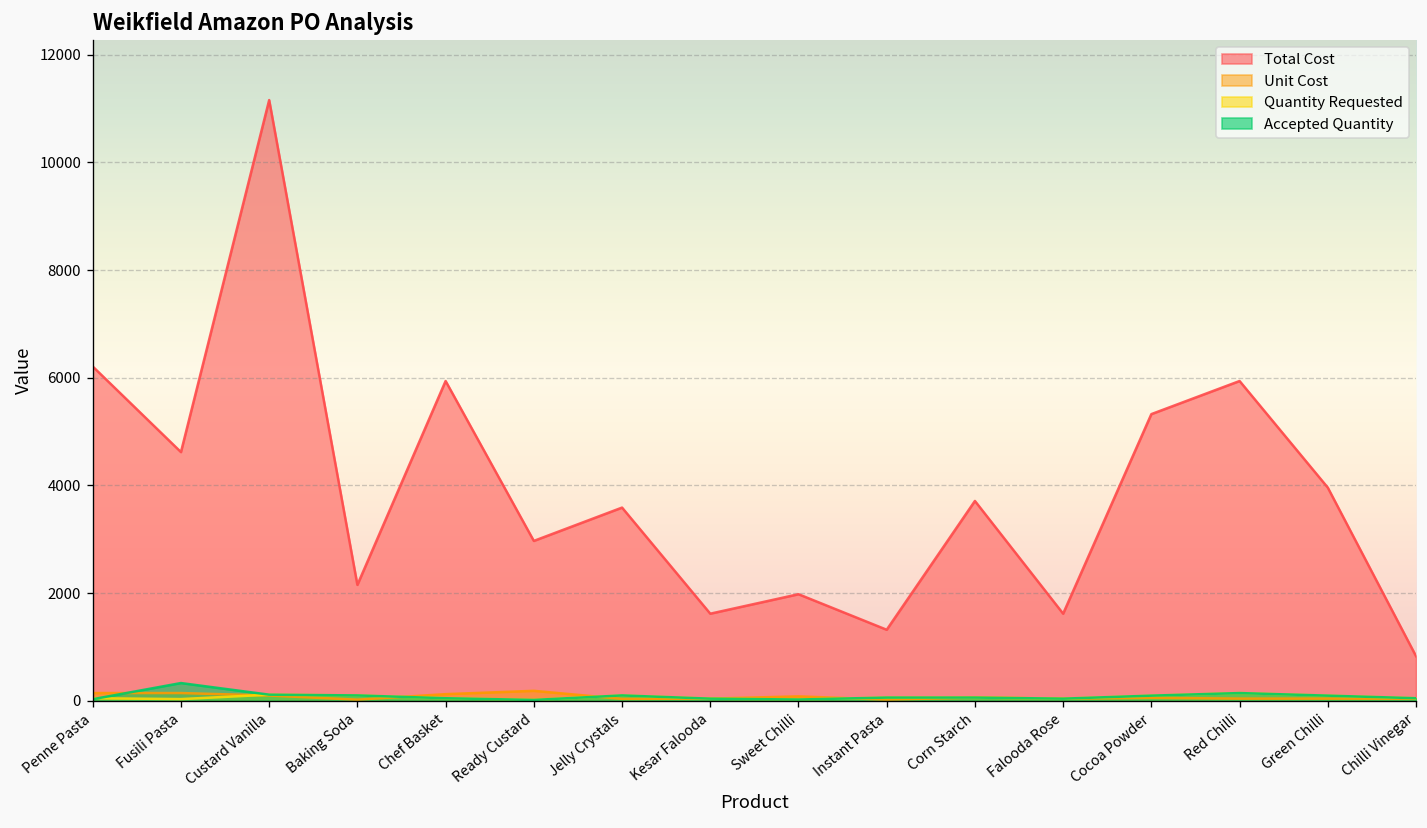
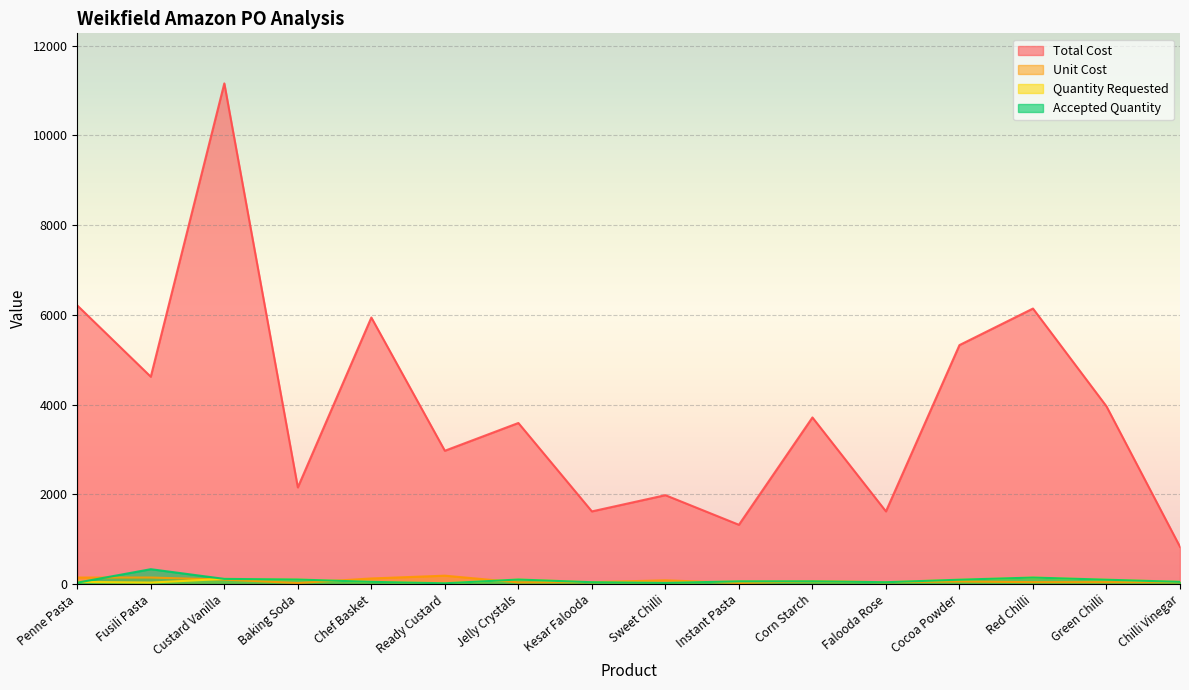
  {
    "Total Cost": {
      "Penne Pasta": 6200,
      "Fusili Pasta": 4600,
      "Custard Vanilla": 11200,
      "Baking Soda": 2200,
      "Chef Basket": 5900,
      "Ready Custard": 3000,
      "Jelly Crystals": 3600,
      "Kesar Falooda": 1600,
      "Sweet Chilli": 2000,
      "Instant Pasta": 1300,
      "Corn Starch": 3700,
      "Falooda Rose": 1600,
      "Cocoa Powder": 5300,
-     "Red Chilli": 5900,
+     "Red Chilli": 6100,
      "Green Chilli": 4000,
      "Chilli Vinegar": 800
    },
    "Accepted Quantity": {
      "Fusili Pasta": 300
    }
  }
